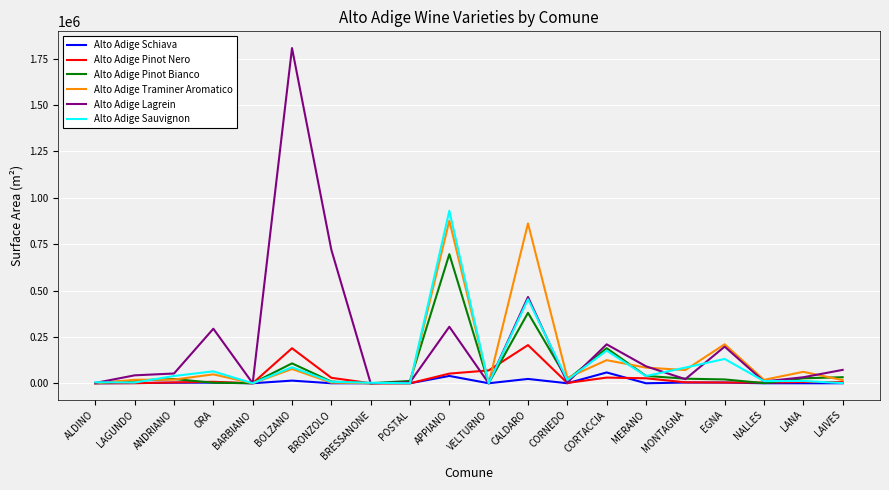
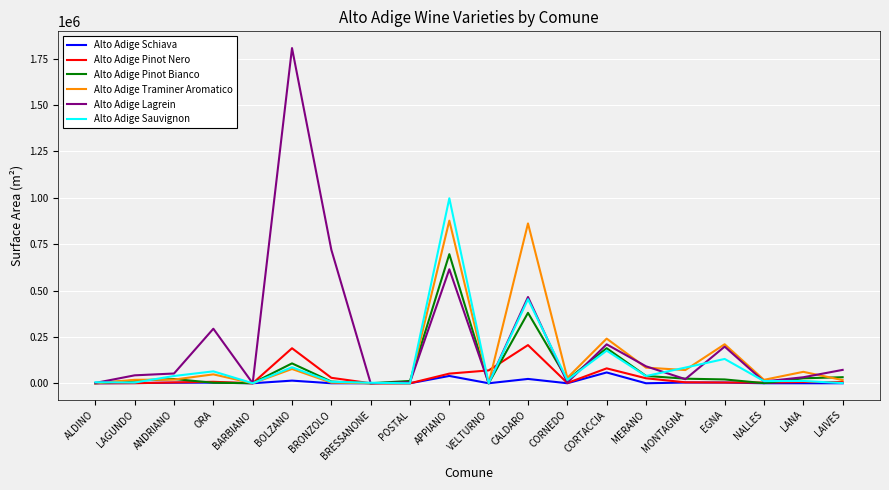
  {
    "Alto Adige Schiava": {
      "BOLZANO": 10000,
      "CALDARO": 20000,
      "CORTACCIA": 60000,
      "MERANO": 0
    },
    "Alto Adige Pinot Nero": {
      "BOLZANO": 190000,
      "BRONZOLO": 30000,
      "VELTURNO": 70000,
      "CALDARO": 210000,
-     "CORTACCIA": 30000
+     "CORTACCIA": 80000
    },
    "Alto Adige Pinot Bianco": {
      "BOLZANO": 110000,
      "APPIANO": 700000,
      "CALDARO": 380000,
      "EGNA": 20000,
      "LAIVES": 30000
    },
    "Alto Adige Traminer Aromatico": {
      "ORA": 50000,
      "APPIANO": 880000,
      "CALDARO": 860000,
-     "CORTACCIA": 120000,
+     "CORTACCIA": 240000,
      "LANA": 60000
    },
    "Alto Adige Lagrein": {
      "LAGUNDO": 40000,
      "ORA": 290000,
      "BOLZANO": 1810000,
      "BRONZOLO": 720000,
-     "APPIANO": 300000,
+     "APPIANO": 610000,
      "CORTACCIA": 210000,
      "LAIVES": 70000
    },
    "Alto Adige Sauvignon": {
      "ORA": 60000,
-     "APPIANO": 930000,
+     "APPIANO": 1000000,
      "EGNA": 130000
    }
  }
